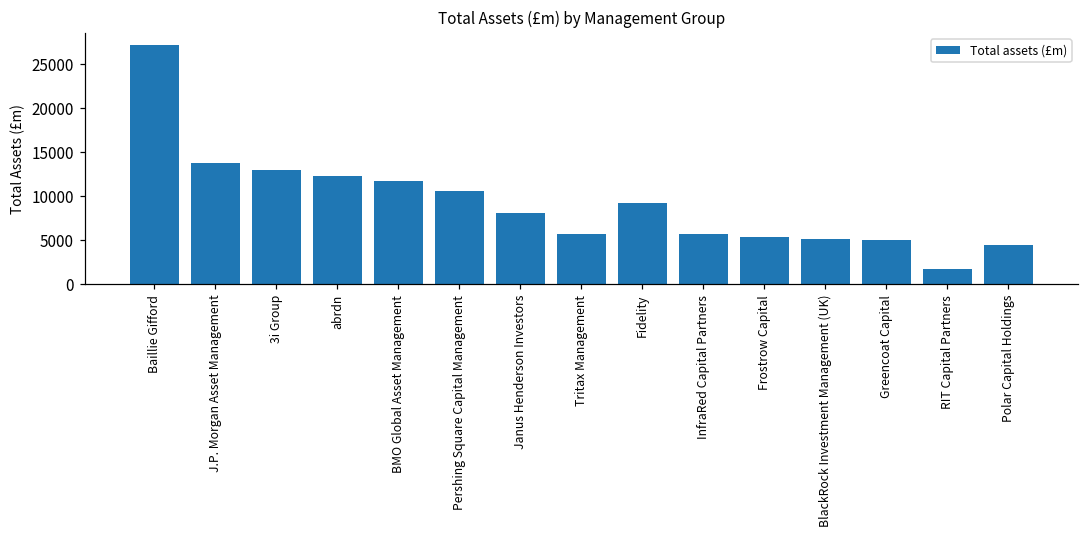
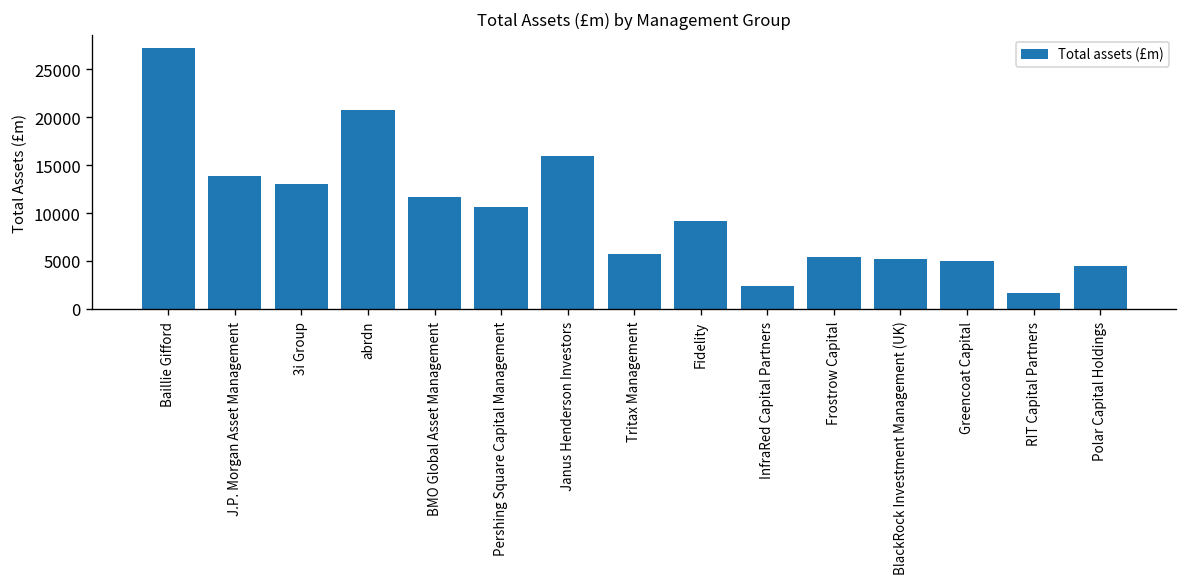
  {
    "Baillie Gifford": 27000,
    "J.P. Morgan Asset Management": 14000,
    "3i Group": 13000,
-   "abrdn": 12000,
+   "abrdn": 21000,
    "BMO Global Asset Management": 12000,
    "Pershing Square Capital Management": 11000,
-   "Janus Henderson Investors": 8000,
+   "Janus Henderson Investors": 16000,
    "Tritax Management": 6000,
    "Fidelity": 9000,
-   "InfraRed Capital Partners": 6000,
+   "InfraRed Capital Partners": 2000,
    "Frostrow Capital": 5000,
    "BlackRock Investment Management (UK)": 5000,
    "Greencoat Capital": 5000,
    "RIT Capital Partners": 2000,
    "Polar Capital Holdings": 4000
  }
